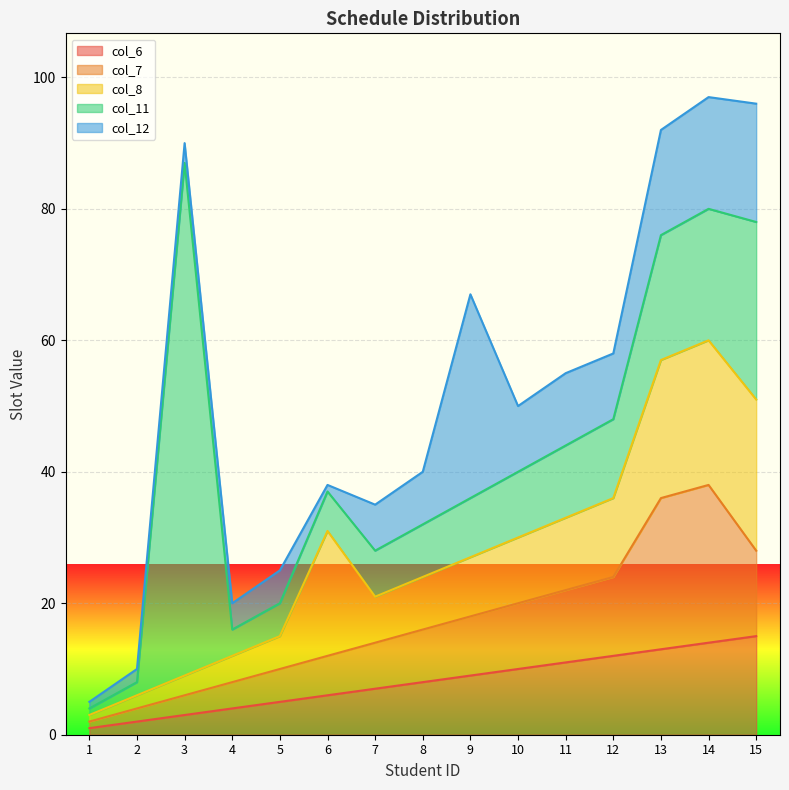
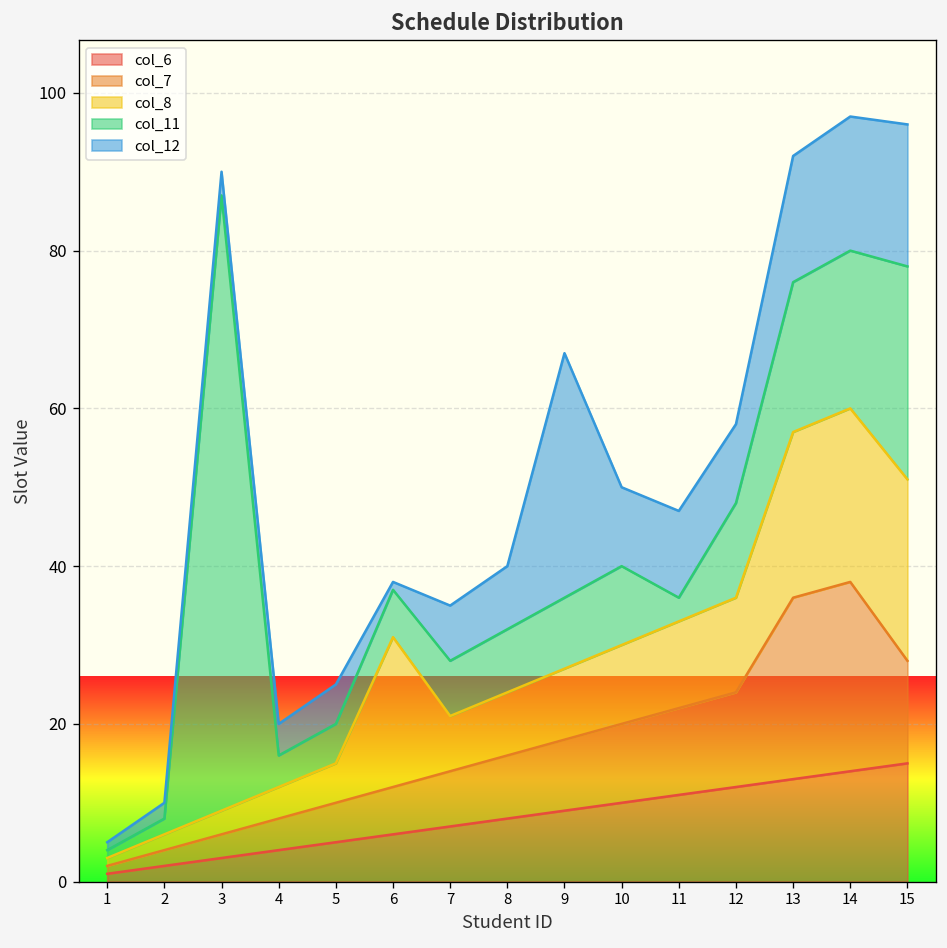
  {
    "col_8": {
      "1": 1,
      "2": 2,
      "3": 3,
      "4": 4,
      "5": 5,
      "6": 19,
      "7": 7,
      "8": 8,
      "9": 9,
      "10": 10,
      "11": 11,
      "12": 12,
      "13": 21,
      "14": 22,
      "15": 23
    },
    "col_11": {
      "1": 1,
      "2": 2,
      "3": 78,
      "4": 4,
      "5": 5,
      "6": 6,
      "7": 7,
      "8": 8,
      "9": 9,
      "10": 10,
-     "11": 11,
+     "11": 3,
      "12": 12,
      "13": 19,
      "14": 20,
      "15": 27
    },
    "col_12": {
      "1": 1,
      "2": 2,
      "3": 3,
      "4": 4,
      "5": 5,
      "6": 1,
      "7": 7,
      "8": 8,
      "9": 31,
      "10": 10,
      "11": 11,
      "12": 10,
      "13": 16,
      "14": 17,
      "15": 18
    }
  }
